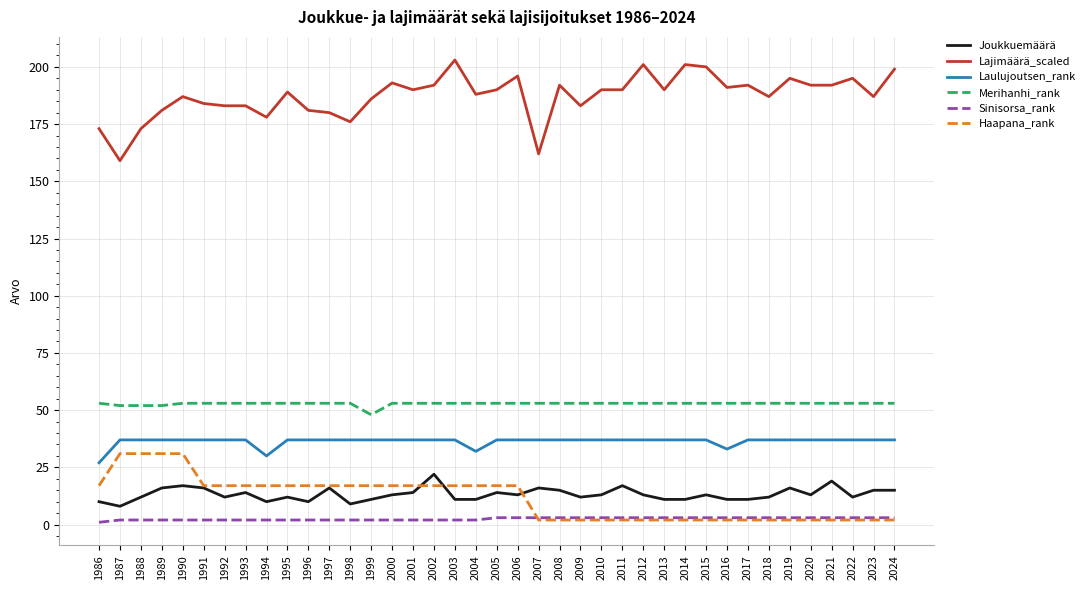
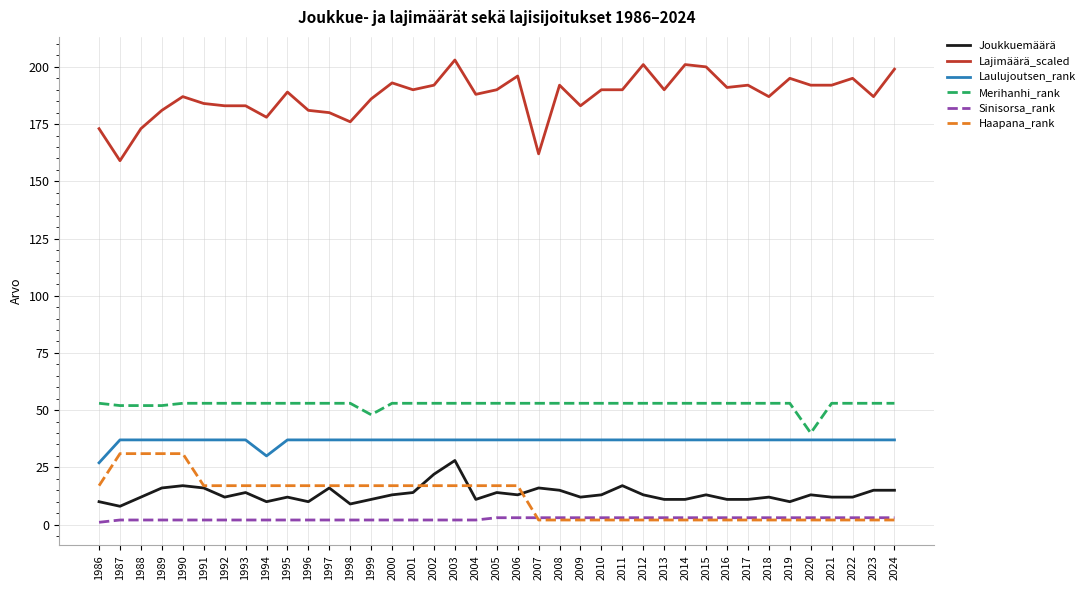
  {
    "Joukkuemäärä": {
      "1986": 10,
      "1987": 8,
      "1988": 12,
      "1989": 16,
      "1990": 17,
      "1992": 12,
      "1993": 14,
      "1994": 10,
      "1995": 12,
      "1996": 10,
      "1998": 9,
      "1999": 11,
      "2000": 13,
      "2001": 14,
      "2002": 22,
-     "2003": 11,
+     "2003": 28,
      "2004": 11,
      "2005": 14,
      "2006": 13,
      "2007": 16,
      "2008": 15,
      "2009": 12,
      "2010": 13,
      "2011": 17,
      "2012": 13,
      "2013": 11,
      "2014": 11,
      "2015": 13,
      "2016": 11,
      "2017": 11,
      "2018": 12,
-     "2019": 16,
+     "2019": 10,
      "2020": 13,
-     "2021": 19,
+     "2021": 12,
      "2022": 12,
      "2023": 15,
      "2024": 15
    },
    "Lajimäärä_scaled": {
      "1986": 173,
      "1987": 159,
      "1988": 173,
      "1989": 181,
      "1990": 187,
      "1991": 184,
      "1992": 183,
      "1993": 183,
      "1994": 178,
      "1995": 189,
      "1996": 181,
      "1997": 180,
      "1998": 176,
      "1999": 186,
      "2000": 193,
      "2001": 190,
      "2002": 192,
      "2003": 203,
      "2004": 188,
      "2005": 190,
      "2006": 196,
      "2007": 162,
      "2008": 192,
      "2009": 183,
      "2010": 190,
      "2011": 190,
      "2012": 201,
      "2013": 190,
      "2014": 201,
      "2015": 200,
      "2016": 191,
      "2017": 192,
      "2018": 187,
      "2019": 195,
      "2020": 192,
      "2021": 192,
      "2022": 195,
      "2023": 187,
      "2024": 199
    },
    "Laulujoutsen_rank": {
      "1986": 27,
      "1987": 37,
      "1988": 37,
      "1989": 37,
      "1990": 37,
      "1991": 37,
      "1992": 37,
      "1993": 37,
      "1994": 30,
      "1995": 37,
      "1996": 37,
      "1997": 37,
      "1998": 37,
      "1999": 37,
      "2000": 37,
      "2001": 37,
      "2002": 37,
      "2003": 37,
-     "2004": 32,
+     "2004": 37,
      "2005": 37,
      "2006": 37,
      "2007": 37,
      "2008": 37,
      "2009": 37,
      "2010": 37,
      "2011": 37,
      "2012": 37,
      "2013": 37,
      "2014": 37,
      "2015": 37,
-     "2016": 33,
+     "2016": 37,
      "2017": 37,
      "2018": 37,
      "2019": 37,
      "2020": 37,
      "2021": 37,
      "2022": 37,
      "2023": 37,
      "2024": 37
    },
    "Merihanhi_rank": {
      "1986": 53,
      "1987": 52,
      "1988": 52,
      "1989": 52,
      "1990": 53,
      "1991": 53,
      "1992": 53,
      "1993": 53,
      "1994": 53,
      "1995": 53,
      "1996": 53,
      "1997": 53,
      "1998": 53,
      "1999": 48,
      "2000": 53,
      "2001": 53,
      "2002": 53,
      "2003": 53,
      "2004": 53,
      "2005": 53,
      "2006": 53,
      "2007": 53,
      "2008": 53,
      "2009": 53,
      "2010": 53,
      "2011": 53,
      "2012": 53,
      "2013": 53,
      "2014": 53,
      "2015": 53,
      "2016": 53,
      "2017": 53,
      "2018": 53,
      "2019": 53,
-     "2020": 53,
+     "2020": 40,
      "2021": 53,
      "2022": 53,
      "2023": 53,
      "2024": 53
    },
    "Sinisorsa_rank": {
      "1986": 1,
      "1987": 2,
      "1988": 2,
      "1989": 2,
      "1990": 2,
      "1991": 2,
      "1992": 2,
      "1993": 2,
      "1994": 2,
      "1995": 2,
      "1996": 2,
      "1997": 2,
      "1998": 2,
      "1999": 2,
      "2000": 2,
      "2001": 2,
      "2002": 2,
      "2003": 2,
      "2004": 2,
      "2005": 3,
      "2006": 3
    },
    "Haapana_rank": {
      "1986": 17,
      "1987": 31,
      "1988": 31,
      "1989": 31,
      "1990": 31,
      "1992": 17,
      "1993": 17,
      "1994": 17,
      "1995": 17,
      "1996": 17,
      "1998": 17,
      "1999": 17,
      "2000": 17,
      "2001": 17,
      "2002": 17,
      "2003": 17,
      "2004": 17,
      "2005": 17,
      "2006": 17
    }
  }
